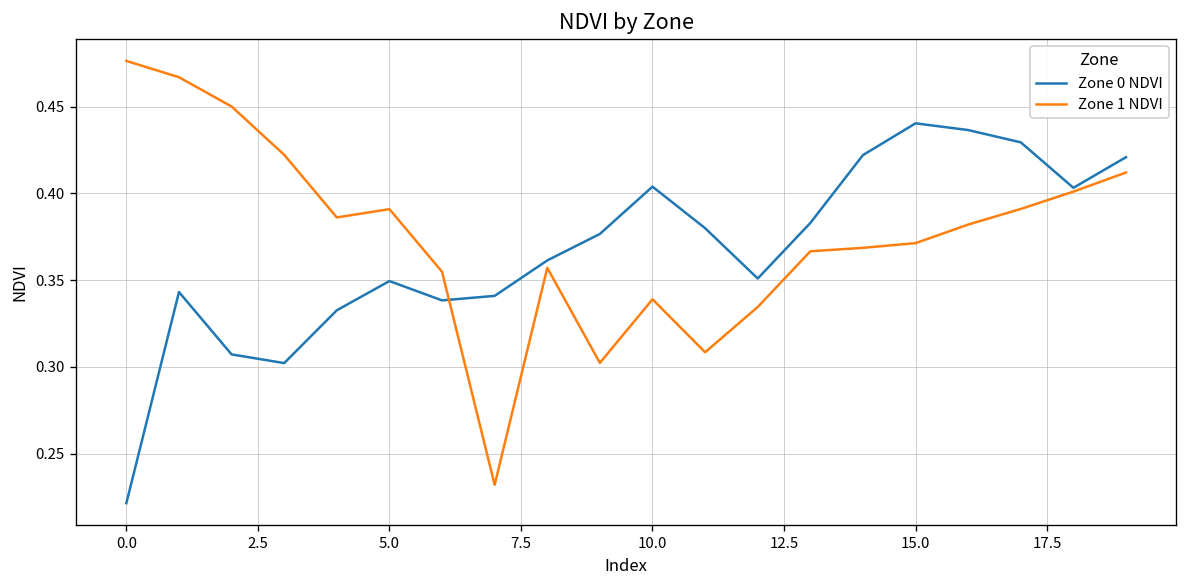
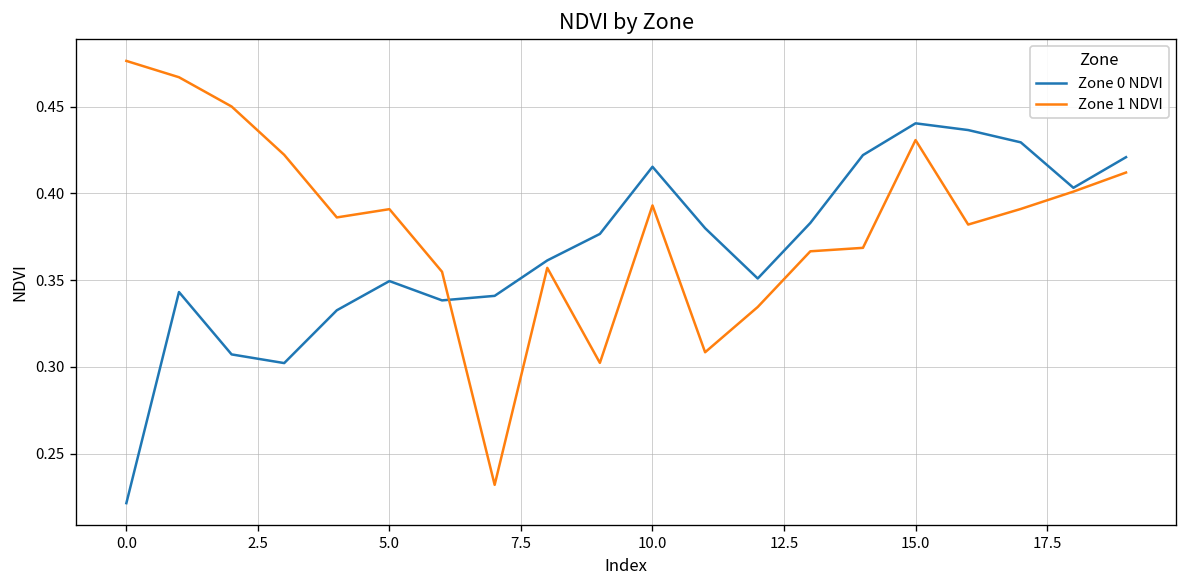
  {
    "Zone 0 NDVI": {
      "0.0": 0.221,
      "5.0": 0.349,
-     "10.0": 0.404,
+     "10.0": 0.415,
      "15.0": 0.440
    },
    "Zone 1 NDVI": {
      "0.0": 0.476,
      "5.0": 0.391,
-     "10.0": 0.339,
-     "15.0": 0.371
+     "10.0": 0.393,
+     "15.0": 0.431
    }
  }
